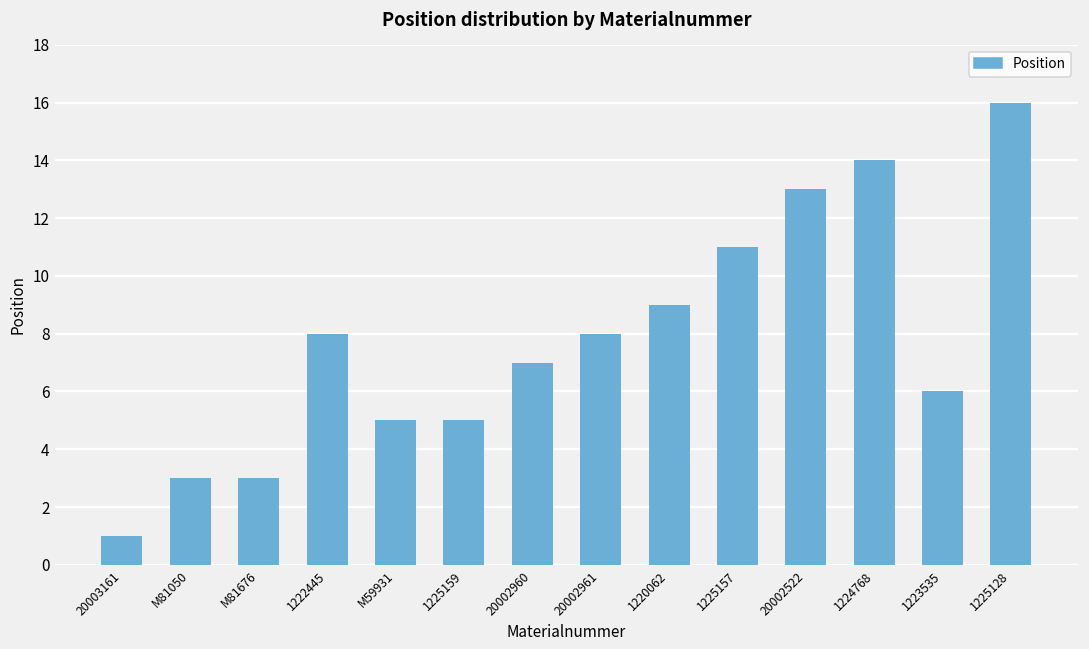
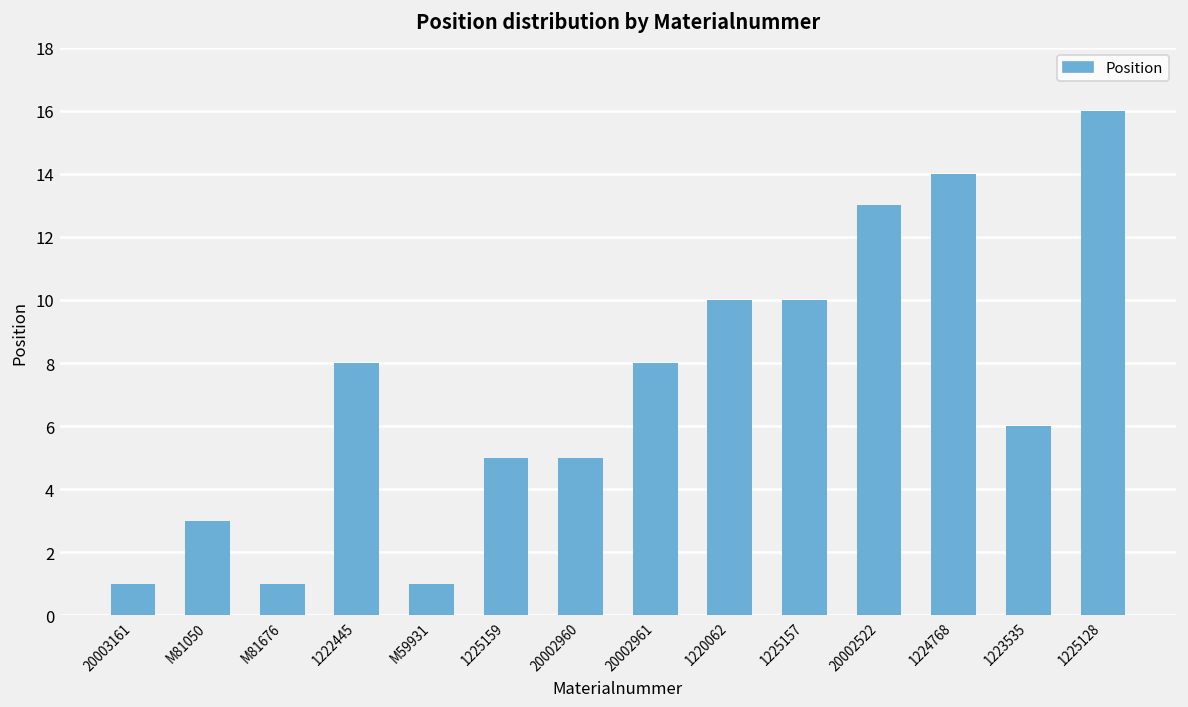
  {
    "20003161": 1,
    "M81050": 3,
-   "M81676": 3,
+   "M81676": 1,
    "1222445": 8,
-   "M59931": 5,
+   "M59931": 1,
    "1225159": 5,
-   "20002960": 7,
+   "20002960": 5,
    "20002961": 8,
-   "1220062": 9,
-   "1225157": 11,
+   "1220062": 10,
+   "1225157": 10,
    "20002522": 13,
    "1224768": 14,
    "1223535": 6,
    "1225128": 16
  }
